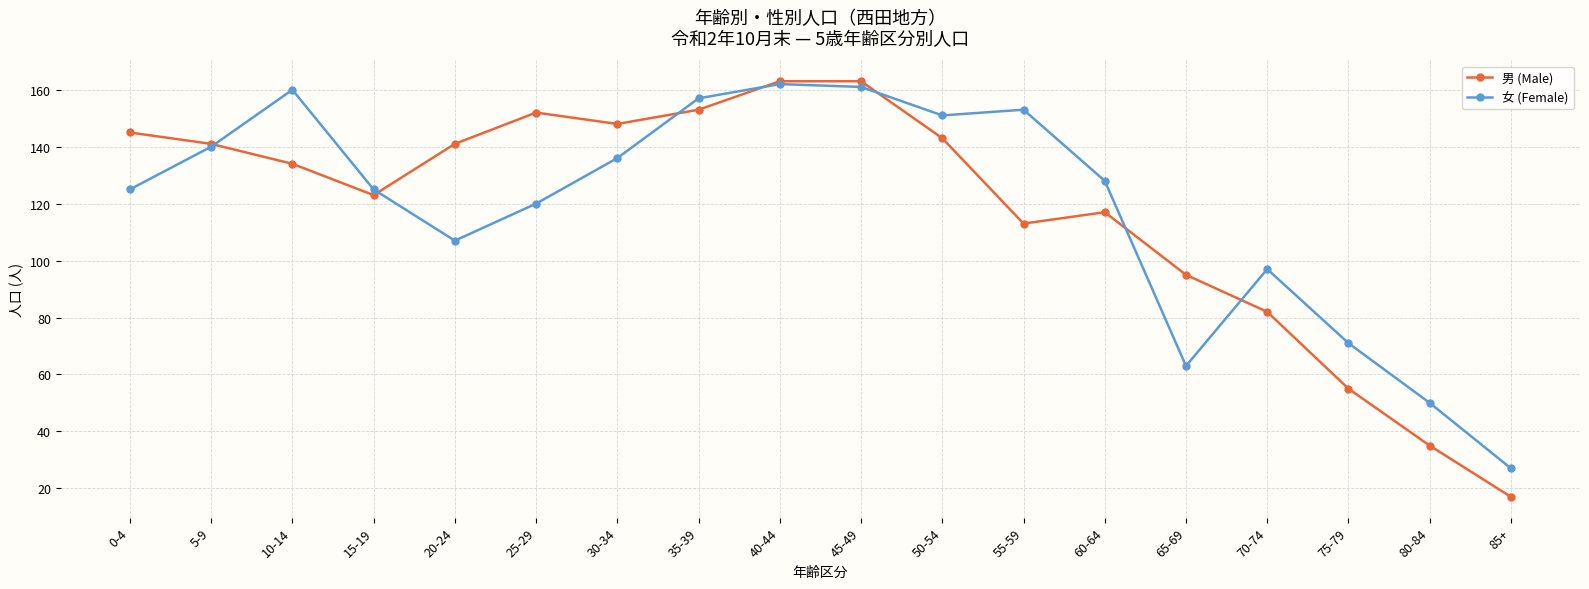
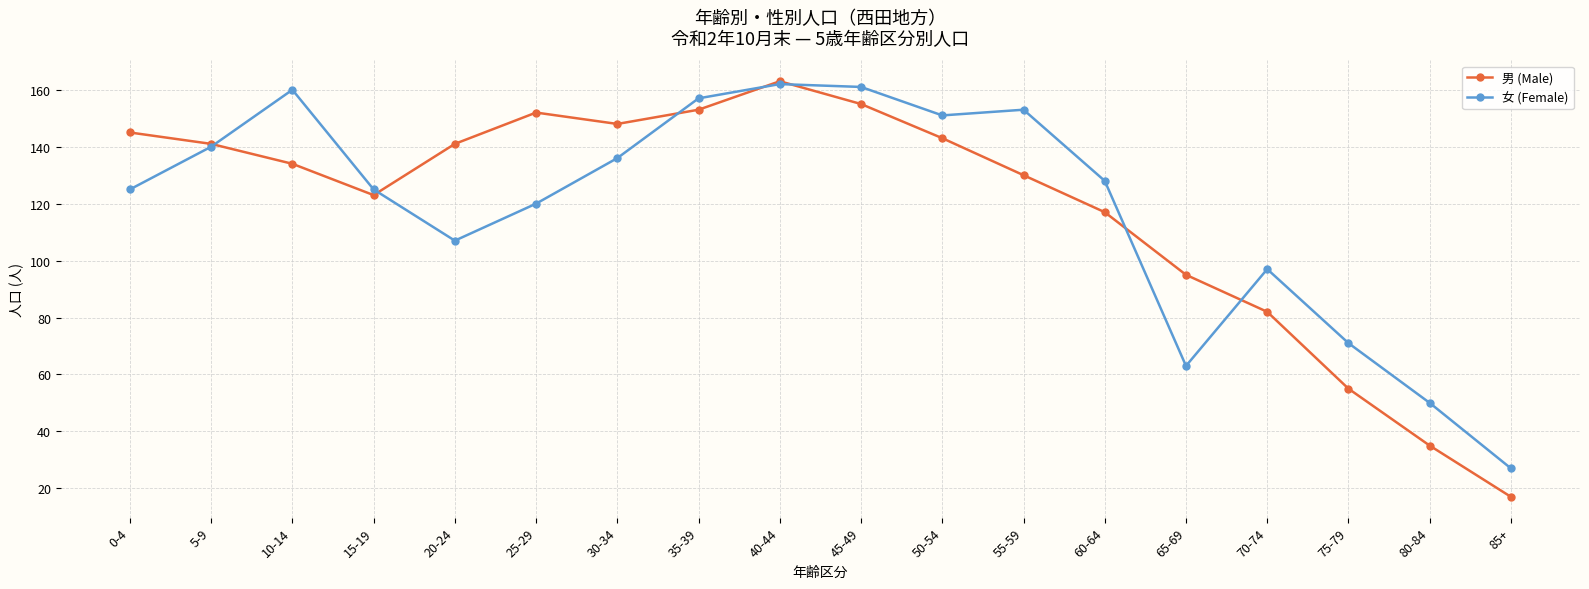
  {
    "男 (Male)": {
      "0-4": 145,
      "5-9": 141,
      "10-14": 134,
      "15-19": 123,
      "20-24": 141,
      "25-29": 152,
      "30-34": 148,
      "35-39": 153,
      "40-44": 163,
-     "45-49": 163,
+     "45-49": 155,
      "50-54": 143,
-     "55-59": 113,
+     "55-59": 130,
      "60-64": 117,
      "65-69": 95,
      "70-74": 82,
      "75-79": 55,
      "80-84": 35,
      "85+": 17
    },
    "女 (Female)": {
      "0-4": 125,
      "5-9": 140,
      "10-14": 160,
      "15-19": 125,
      "20-24": 107,
      "25-29": 120,
      "30-34": 136,
      "35-39": 157,
      "40-44": 162,
      "45-49": 161,
      "50-54": 151,
      "55-59": 153,
      "60-64": 128,
      "65-69": 63,
      "70-74": 97,
      "75-79": 71,
      "80-84": 50,
      "85+": 27
    }
  }
